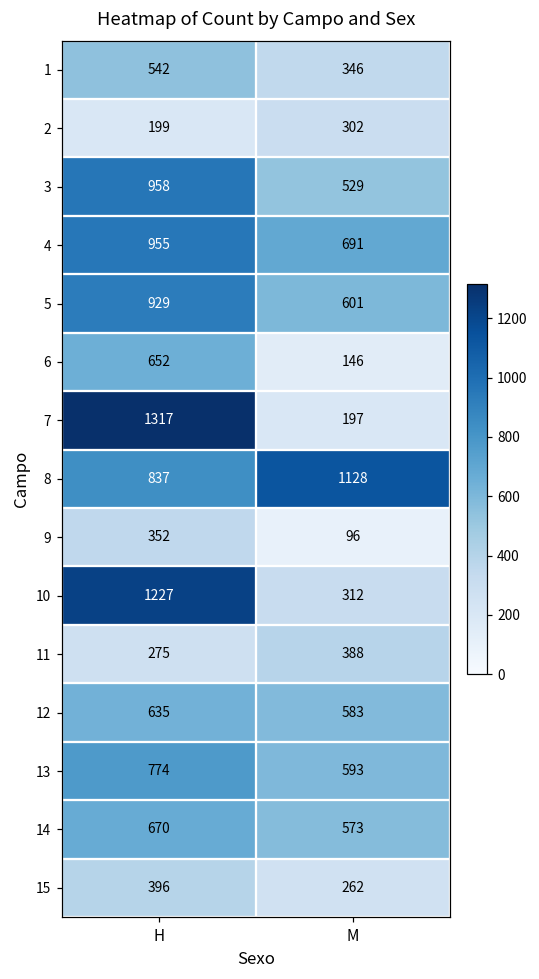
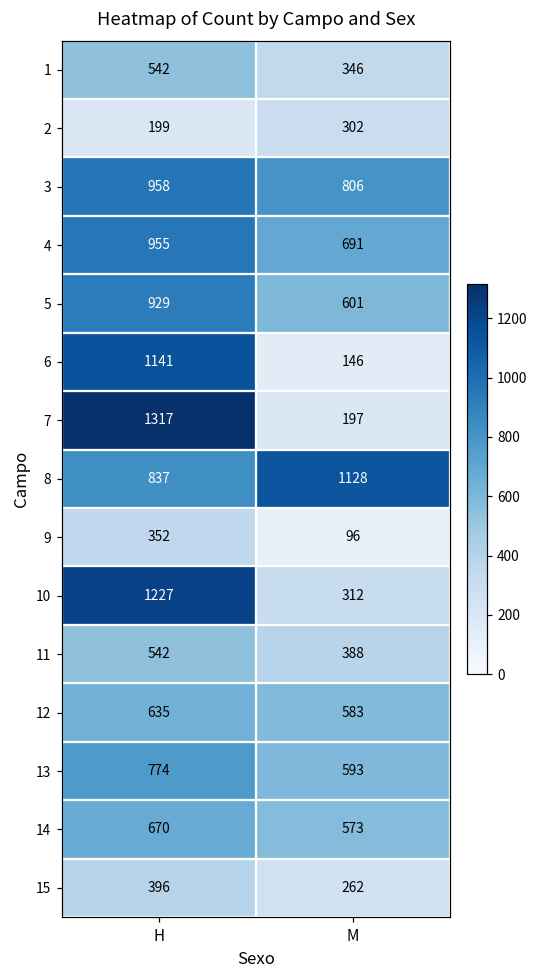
  {
    "1": {
      "H": 542,
      "M": 346
    },
    "2": {
      "H": 199,
      "M": 302
    },
    "3": {
      "H": 958,
-     "M": 529
+     "M": 806
    },
    "4": {
      "H": 955,
      "M": 691
    },
    "5": {
      "H": 929,
      "M": 601
    },
    "6": {
-     "H": 652,
+     "H": 1141,
      "M": 146
    },
    "7": {
      "H": 1317,
      "M": 197
    },
    "8": {
      "H": 837,
      "M": 1128
    },
    "9": {
      "H": 352,
      "M": 96
    },
    "10": {
      "H": 1227,
      "M": 312
    },
    "11": {
-     "H": 275,
+     "H": 542,
      "M": 388
    },
    "12": {
      "H": 635,
      "M": 583
    },
    "13": {
      "H": 774,
      "M": 593
    },
    "14": {
      "H": 670,
      "M": 573
    },
    "15": {
      "H": 396,
      "M": 262
    }
  }
